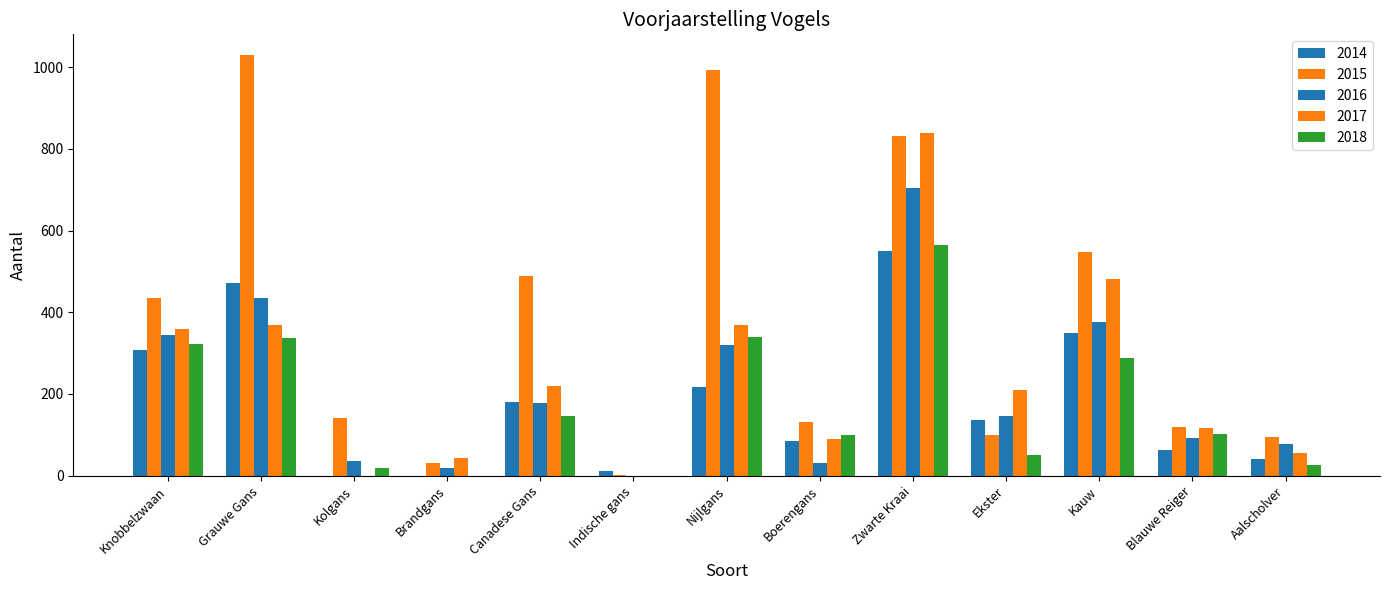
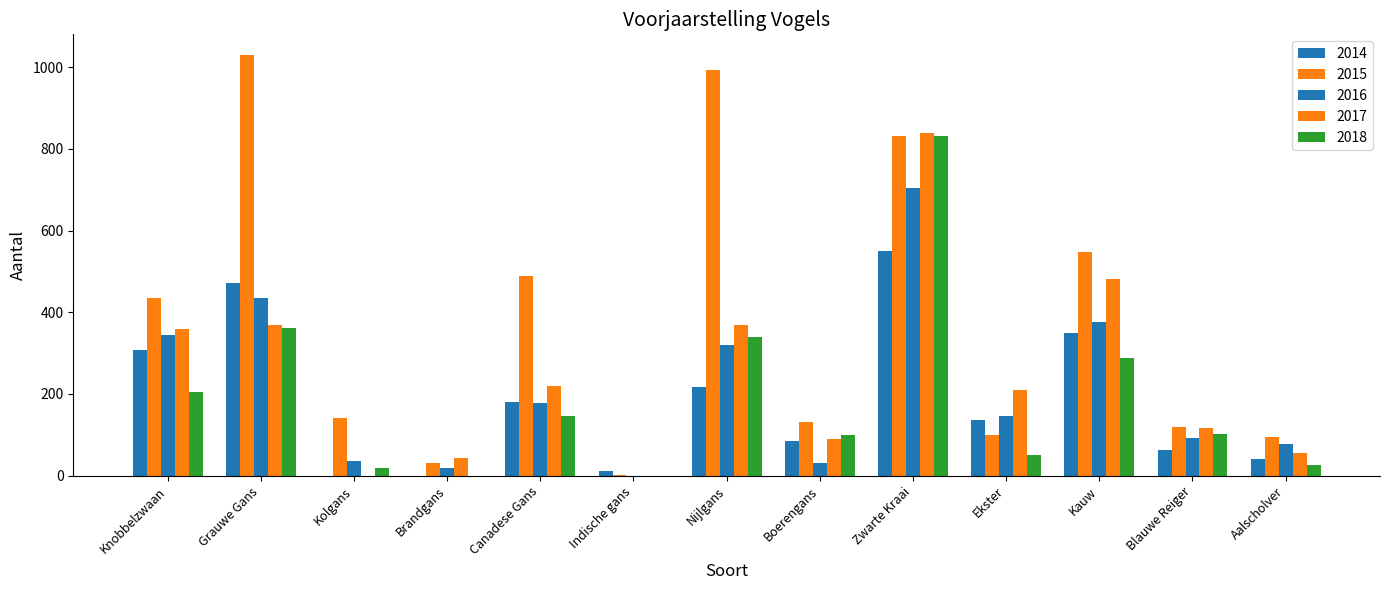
  {
    "2018": {
-     "Knobbelzwaan": 320,
-     "Grauwe Gans": 340,
+     "Knobbelzwaan": 210,
+     "Grauwe Gans": 360,
      "Kolgans": 20,
      "Brandgans": 0,
      "Canadese Gans": 150,
      "Indische gans": 0,
      "Nijlgans": 340,
      "Boerengans": 100,
-     "Zwarte Kraai": 560,
+     "Zwarte Kraai": 830,
      "Ekster": 50,
      "Kauw": 290,
      "Blauwe Reiger": 100,
      "Aalscholver": 30
    }
  }
